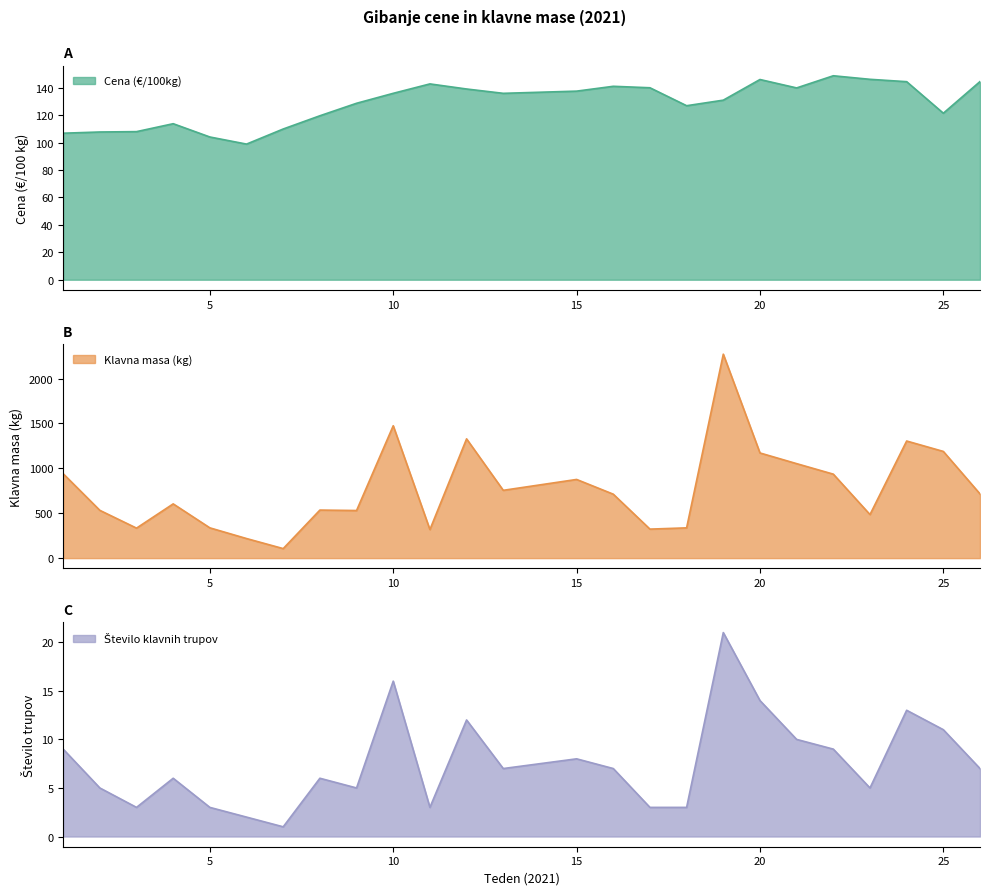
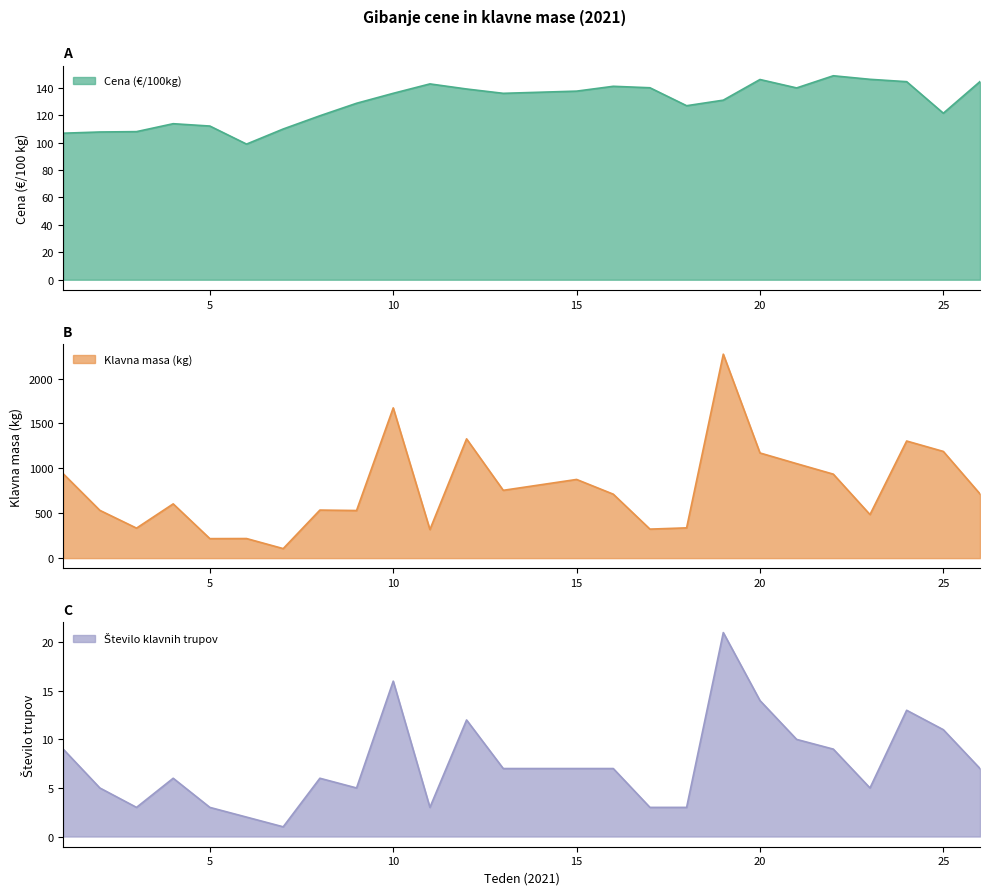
  {
    "A": {
-     "5": 104,
+     "5": 112,
      "10": 136,
      "15": 138,
      "20": 146,
      "25": 121
    },
    "B": {
-     "5": 300,
-     "10": 1500,
+     "5": 200,
+     "10": 1700,
      "15": 900,
      "20": 1200,
      "25": 1200
    },
    "C": {
      "5": 3,
      "10": 16,
-     "15": 8,
+     "15": 7,
      "20": 14,
      "25": 11
    }
  }
